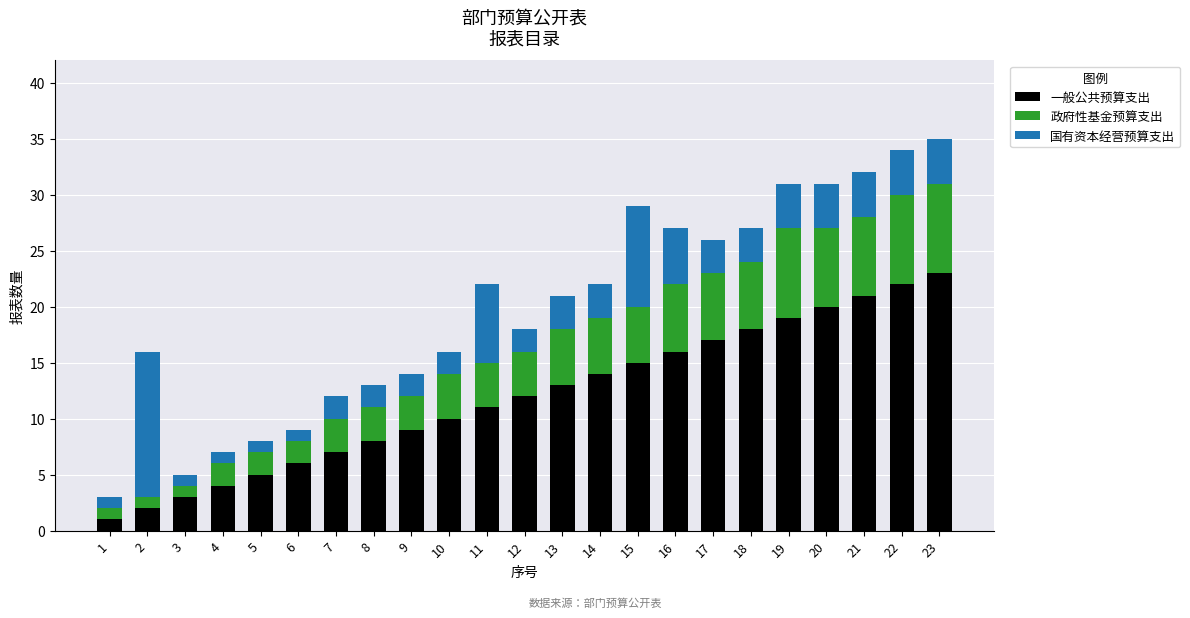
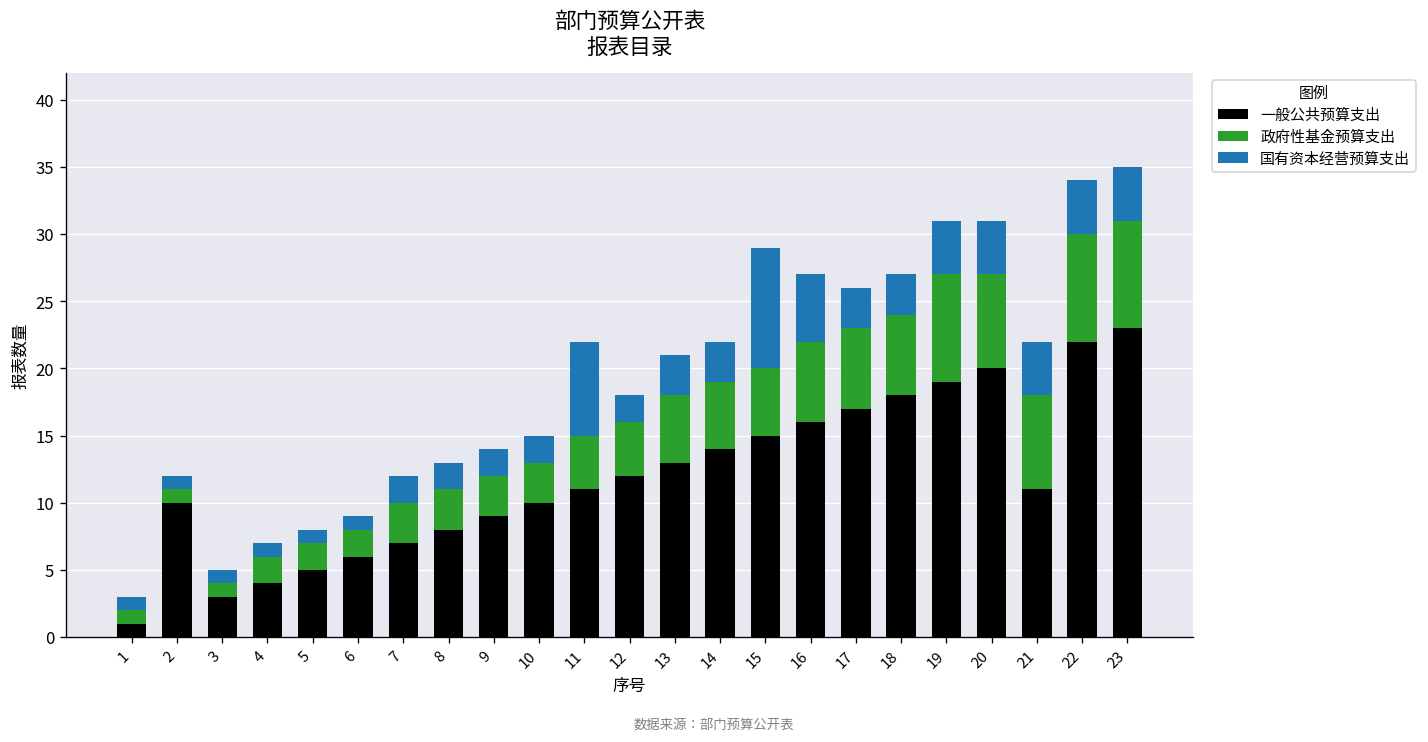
  {
    "一般公共预算支出": {
      "1": 1,
-     "2": 2,
+     "2": 10,
      "3": 3,
      "4": 4,
      "5": 5,
      "6": 6,
      "7": 7,
      "8": 8,
      "9": 9,
      "10": 10,
      "11": 11,
      "12": 12,
      "13": 13,
      "14": 14,
      "15": 15,
      "16": 16,
      "17": 17,
      "18": 18,
      "19": 19,
      "20": 20,
-     "21": 21,
+     "21": 11,
      "22": 22,
      "23": 23
    },
    "政府性基金预算支出": {
      "1": 1,
      "2": 1,
      "3": 1,
      "4": 2,
      "5": 2,
      "6": 2,
      "7": 3,
      "8": 3,
      "9": 3,
-     "10": 4,
+     "10": 3,
      "11": 4,
      "12": 4,
      "13": 5,
      "14": 5,
      "15": 5,
      "16": 6,
      "17": 6,
      "18": 6,
      "19": 8,
      "20": 7,
      "21": 7,
      "22": 8,
      "23": 8
    },
    "国有资本经营预算支出": {
      "1": 1,
-     "2": 13,
+     "2": 1,
      "3": 1,
      "4": 1,
      "5": 1,
      "6": 1,
      "7": 2,
      "8": 2,
      "9": 2,
      "10": 2,
      "11": 7,
      "12": 2,
      "13": 3,
      "14": 3,
      "15": 9,
      "16": 5,
      "17": 3,
      "18": 3,
      "19": 4,
      "20": 4,
      "21": 4,
      "22": 4,
      "23": 4
    }
  }
